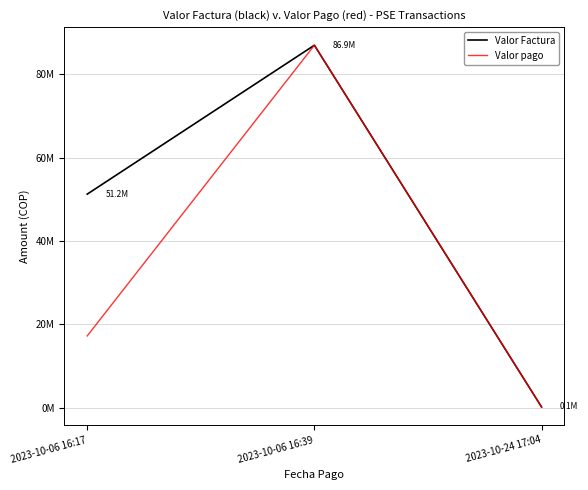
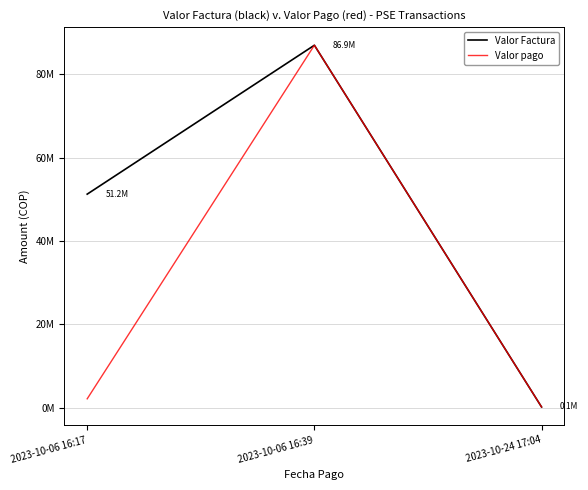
  {
    "Valor Factura": {
      "2023-10-06 16:17": "51.2M"
    },
    "Valor pago": {
-     "2023-10-06 16:17": "17000000"
+     "2023-10-06 16:17": "2000000"
    }
  }
